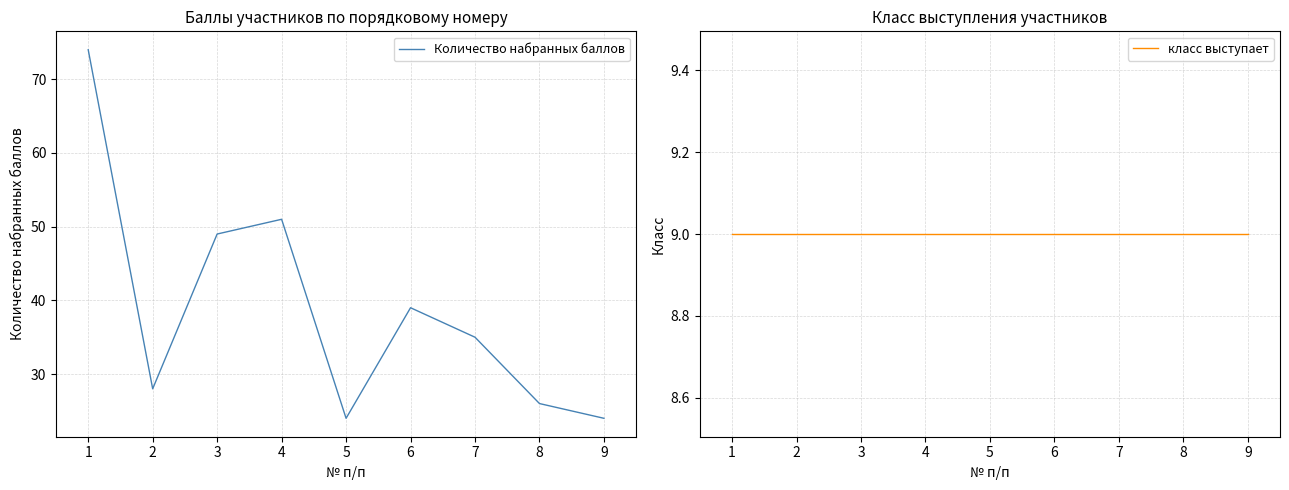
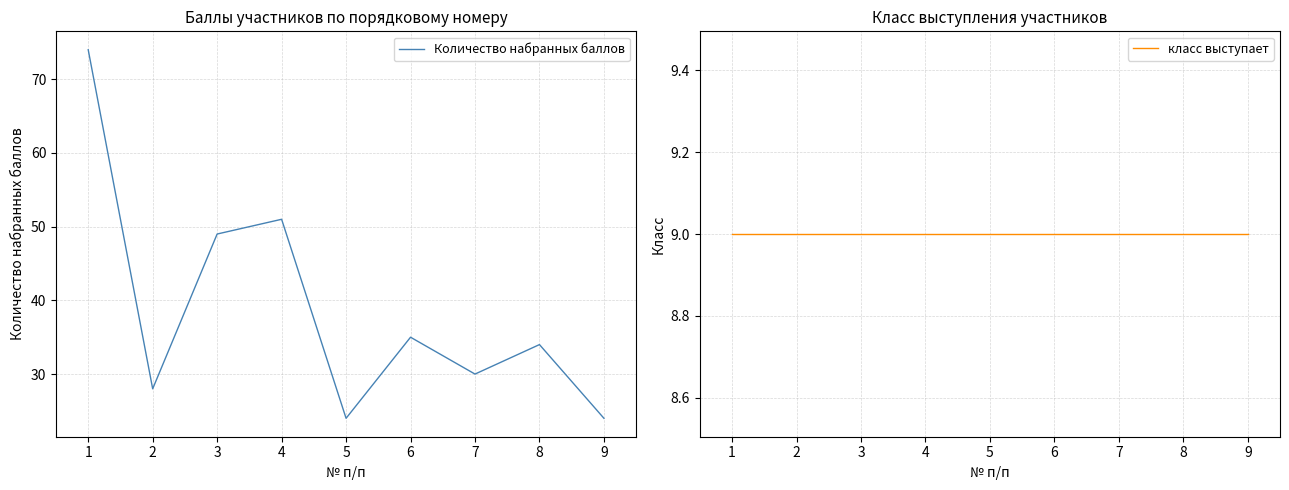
  {
    "Баллы участников по порядковому номеру": {
      "1": 74,
      "2": 28,
      "3": 49,
      "4": 51,
      "5": 24,
-     "6": 39,
-     "7": 35,
-     "8": 26,
+     "6": 35,
+     "7": 30,
+     "8": 34,
      "9": 24
    },
    "Класс выступления участников": {
      "1": 9.00,
      "2": 9.00,
      "3": 9.00,
      "4": 9.00,
      "5": 9.00,
      "6": 9.00,
      "7": 9.00,
      "8": 9.00,
      "9": 9.00
    }
  }
